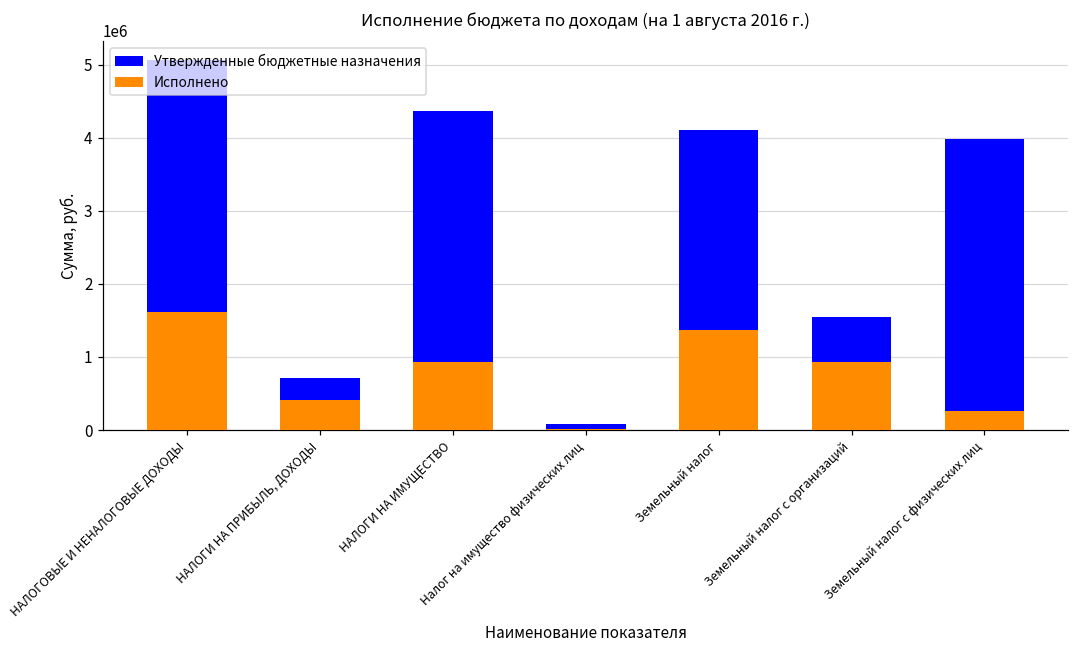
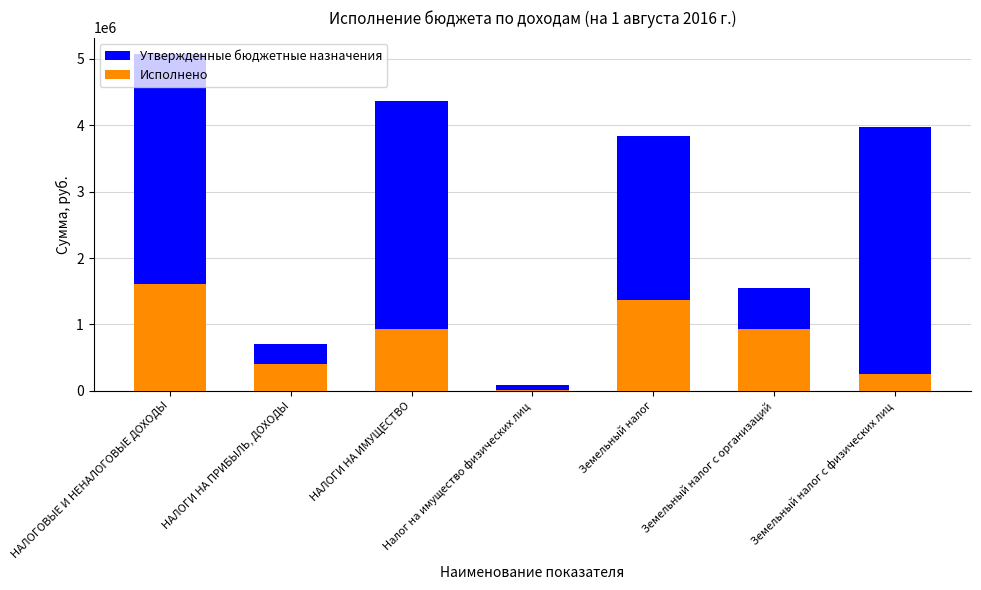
  {
    "Утвержденные бюджетные назначения": {
      "НАЛОГИ НА ПРИБЫЛЬ, ДОХОДЫ": 700000,
      "НАЛОГИ НА ИМУЩЕСТВО": 4400000,
      "Налог на имущество физических лиц": 100000,
-     "Земельный налог": 4100000,
+     "Земельный налог": 3800000,
      "Земельный налог с организаций": 1600000,
      "Земельный налог с физических лиц": 4000000
    }
  }
